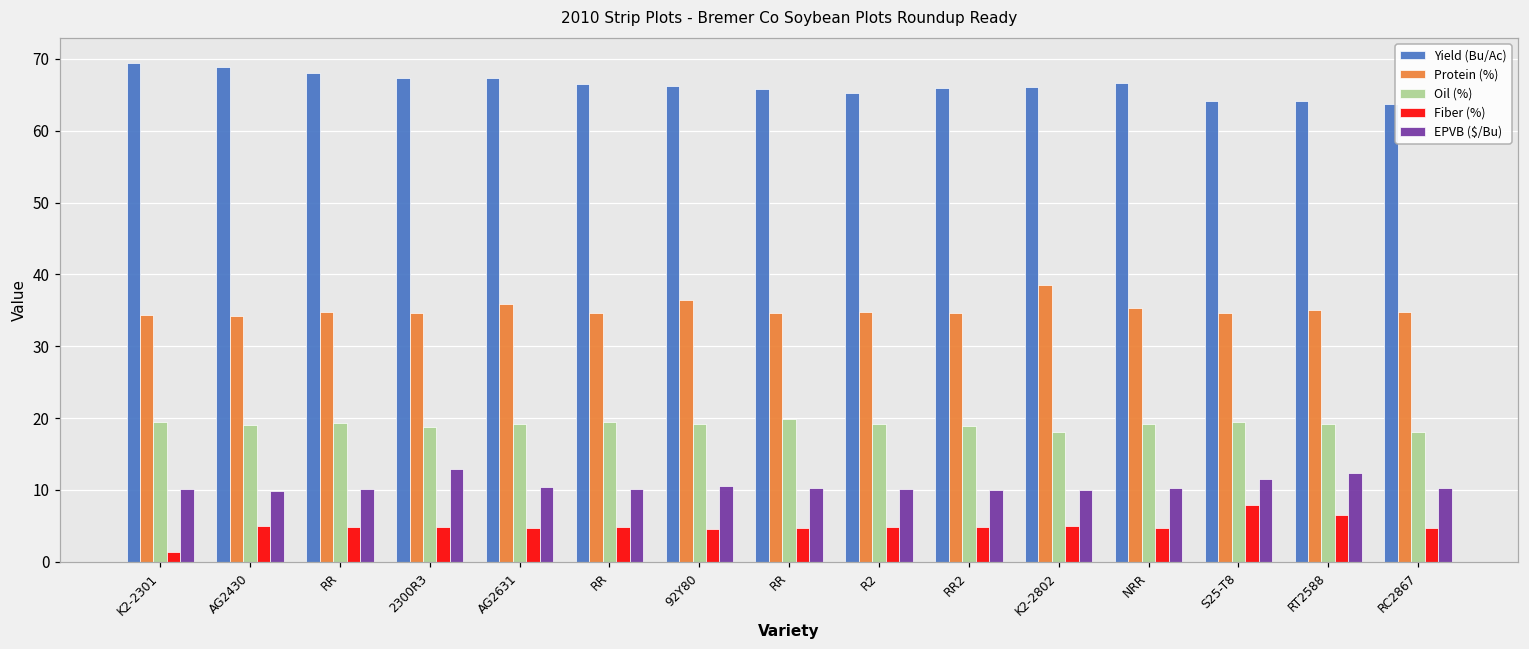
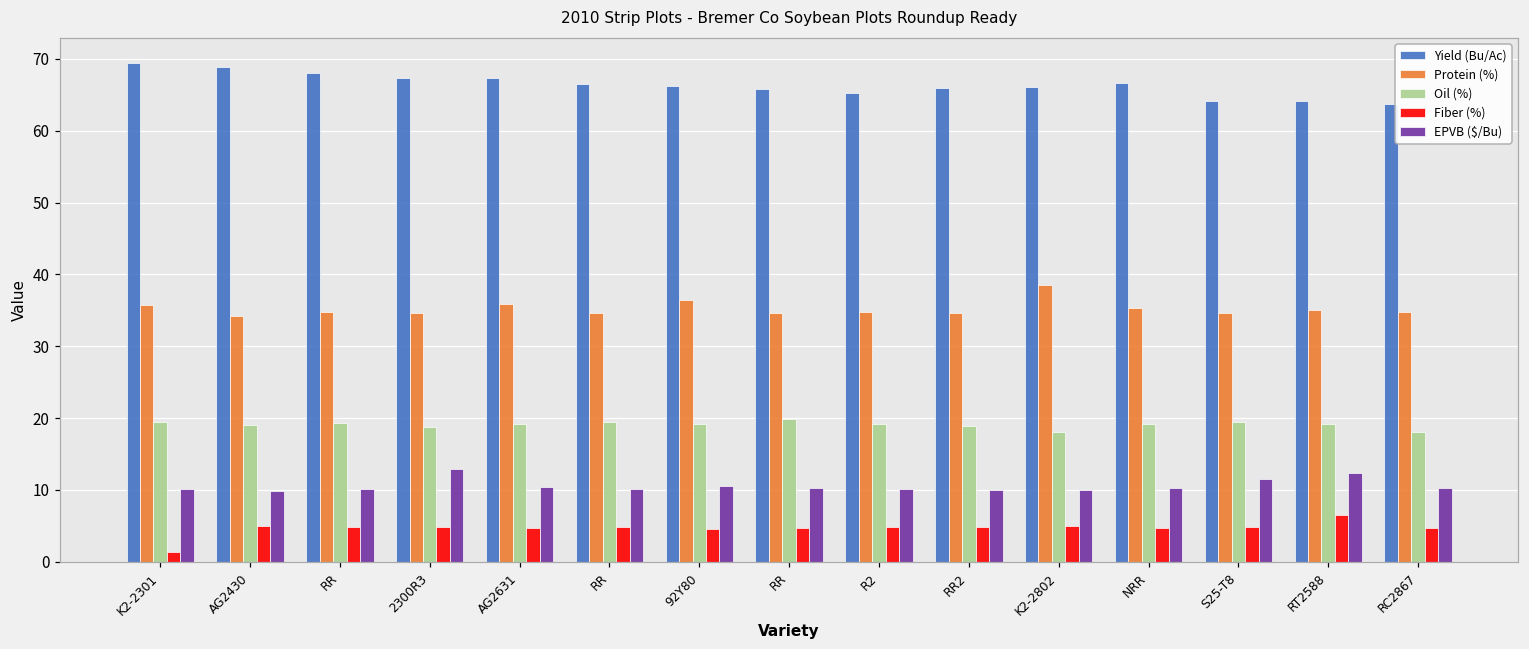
  {
    "Yield (Bu/Ac)": {
      "K2-2301": 69,
      "AG2430": 69,
      "2300R3": 67,
      "AG2631": 67,
      "92Y80": 66,
      "R2": 65,
      "RR2": 66,
      "K2-2802": 66,
      "NRR": 67,
      "S25-T8": 64,
      "RT2588": 64,
      "RC2867": 64
    },
    "Protein (%)": {
-     "K2-2301": 34,
+     "K2-2301": 36,
      "AG2430": 34,
      "2300R3": 35,
      "AG2631": 36,
      "92Y80": 37,
      "R2": 35,
      "RR2": 35,
      "K2-2802": 39,
      "NRR": 35,
      "S25-T8": 35,
      "RT2588": 35,
      "RC2867": 35
    },
    "Oil (%)": {
      "K2-2301": 19,
      "AG2430": 19,
      "2300R3": 19,
      "AG2631": 19,
      "92Y80": 19,
      "R2": 19,
      "RR2": 19,
      "K2-2802": 18,
      "NRR": 19,
      "S25-T8": 19,
      "RT2588": 19,
      "RC2867": 18
    },
    "Fiber (%)": {
      "K2-2301": 1,
      "AG2430": 5,
      "2300R3": 5,
      "AG2631": 5,
      "92Y80": 5,
      "R2": 5,
      "RR2": 5,
      "K2-2802": 5,
      "NRR": 5,
-     "S25-T8": 8,
+     "S25-T8": 5,
      "RT2588": 7,
      "RC2867": 5
    },
    "EPVB ($/Bu)": {
      "K2-2301": 10,
      "AG2430": 10,
      "2300R3": 13,
      "AG2631": 10,
      "92Y80": 11,
      "R2": 10,
      "RR2": 10,
      "K2-2802": 10,
      "NRR": 10,
      "S25-T8": 12,
      "RT2588": 12,
      "RC2867": 10
    }
  }
